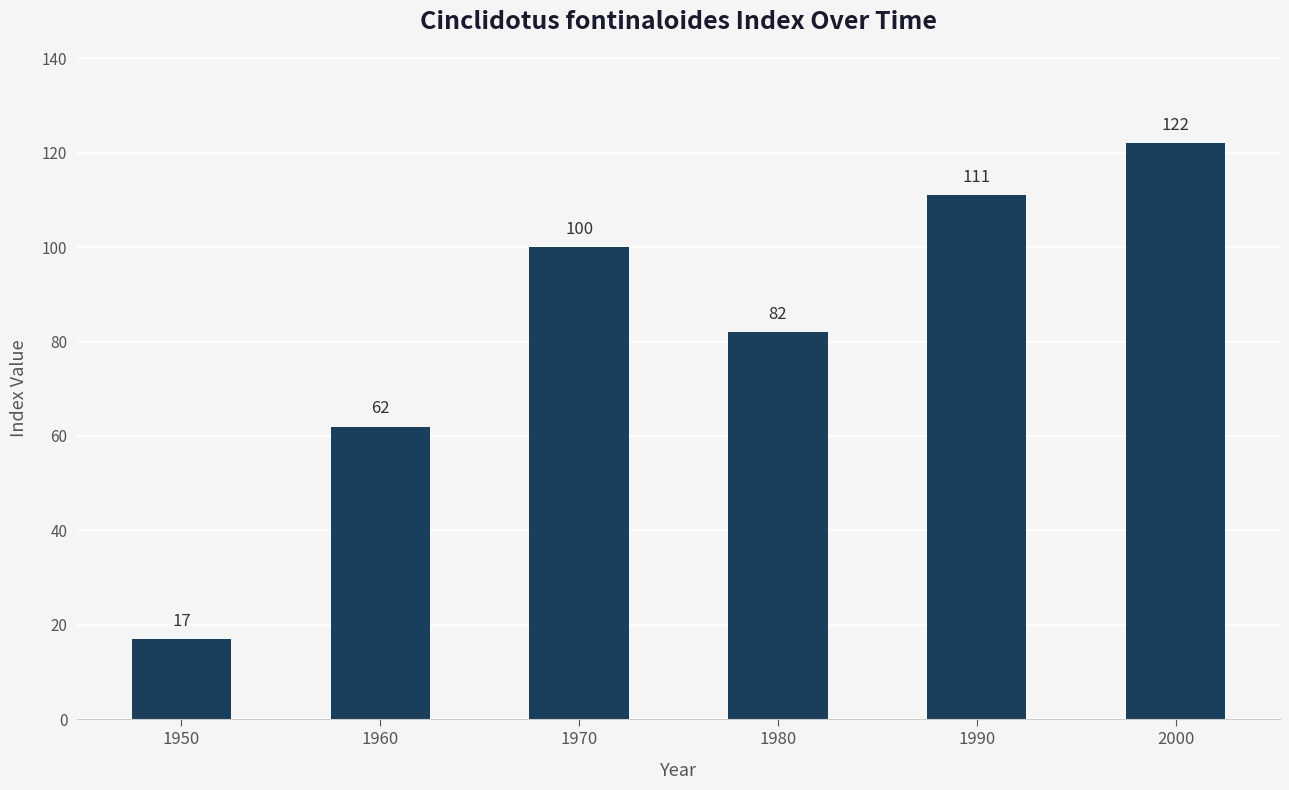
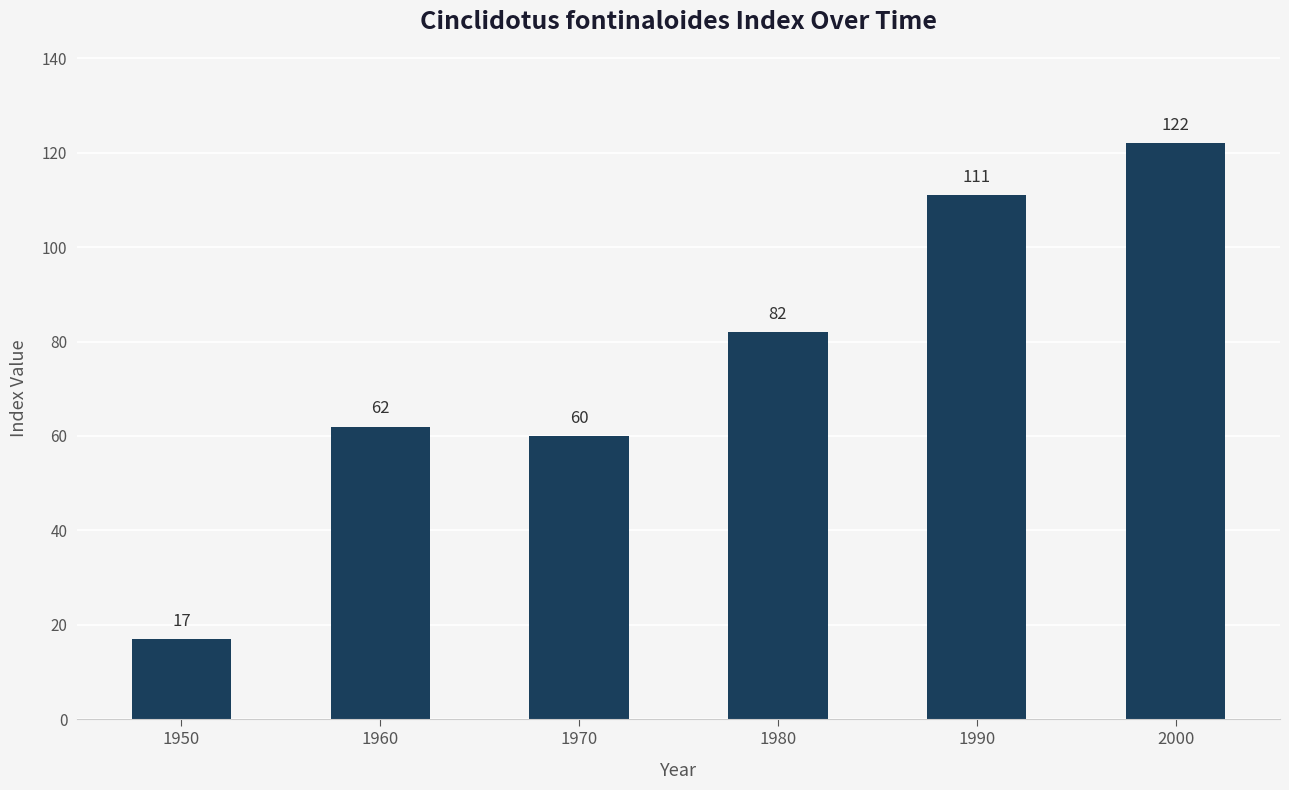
  {
    "1950": 17,
    "1960": 62,
-   "1970": 100,
+   "1970": 60,
    "1980": 82,
    "1990": 111,
    "2000": 122
  }
